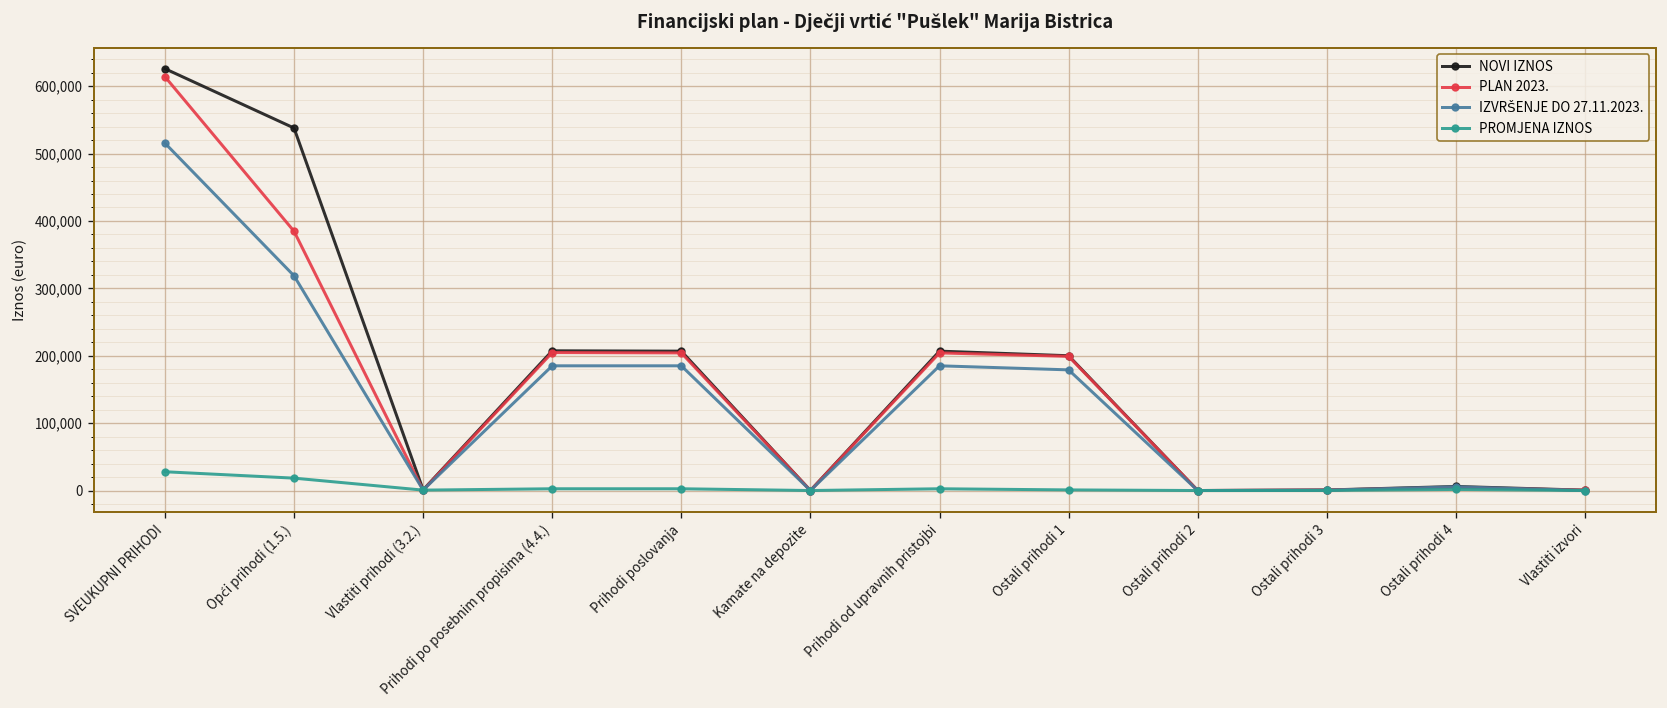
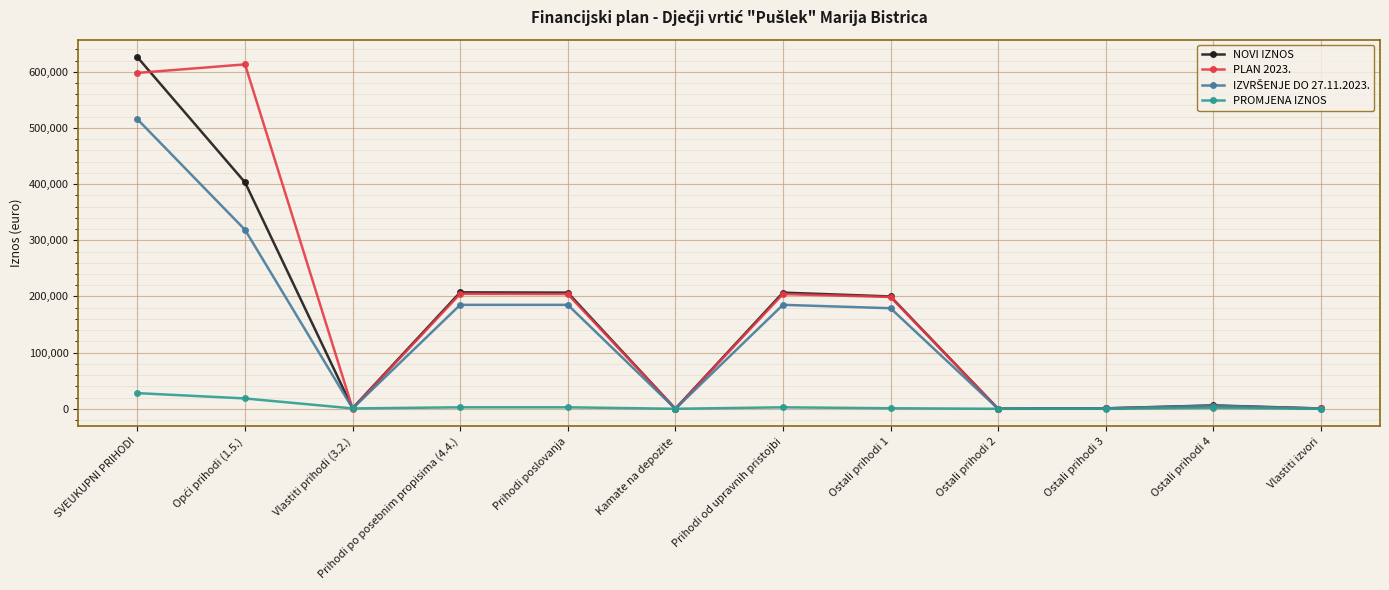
  {
    "NOVI IZNOS": {
      "SVEUKUPNI PRIHODI": "630,000",
-     "Opći prihodi (1.5.)": "540,000"
+     "Opći prihodi (1.5.)": "400,000"
    },
    "PLAN 2023.": {
-     "SVEUKUPNI PRIHODI": "610,000",
-     "Opći prihodi (1.5.)": "380,000"
+     "SVEUKUPNI PRIHODI": "600,000",
+     "Opći prihodi (1.5.)": "610,000"
    }
  }
